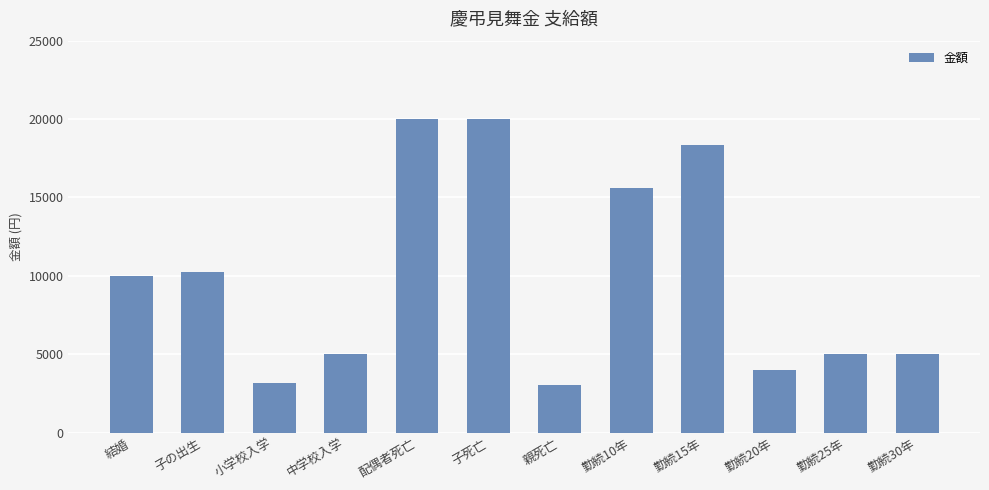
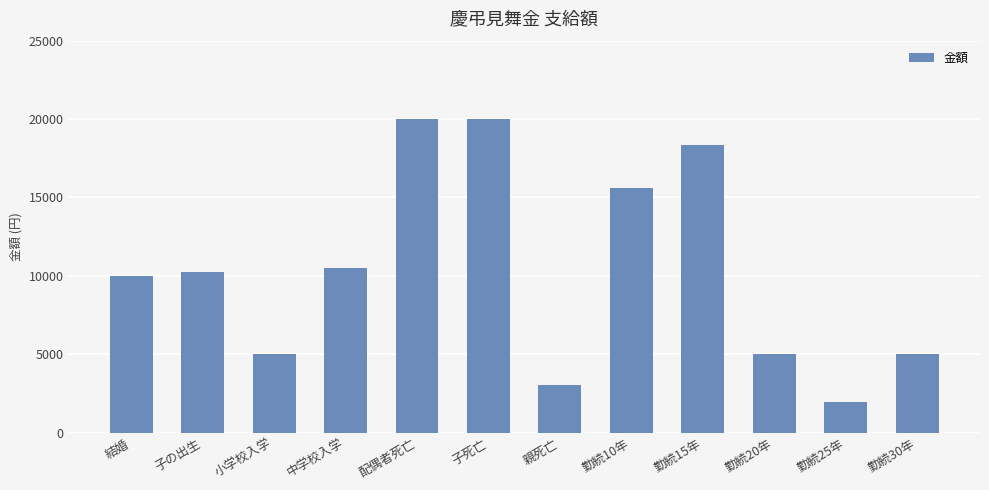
  {
    "結婚": 10000,
    "子の出生": 10300,
-   "小学校入学": 3100,
-   "中学校入学": 5000,
+   "小学校入学": 5000,
+   "中学校入学": 10500,
    "配偶者死亡": 20000,
    "子死亡": 20000,
    "親死亡": 3000,
    "勤続10年": 15600,
    "勤続15年": 18300,
-   "勤続20年": 4000,
-   "勤続25年": 5000,
+   "勤続20年": 5000,
+   "勤続25年": 1900,
    "勤続30年": 5000
  }
